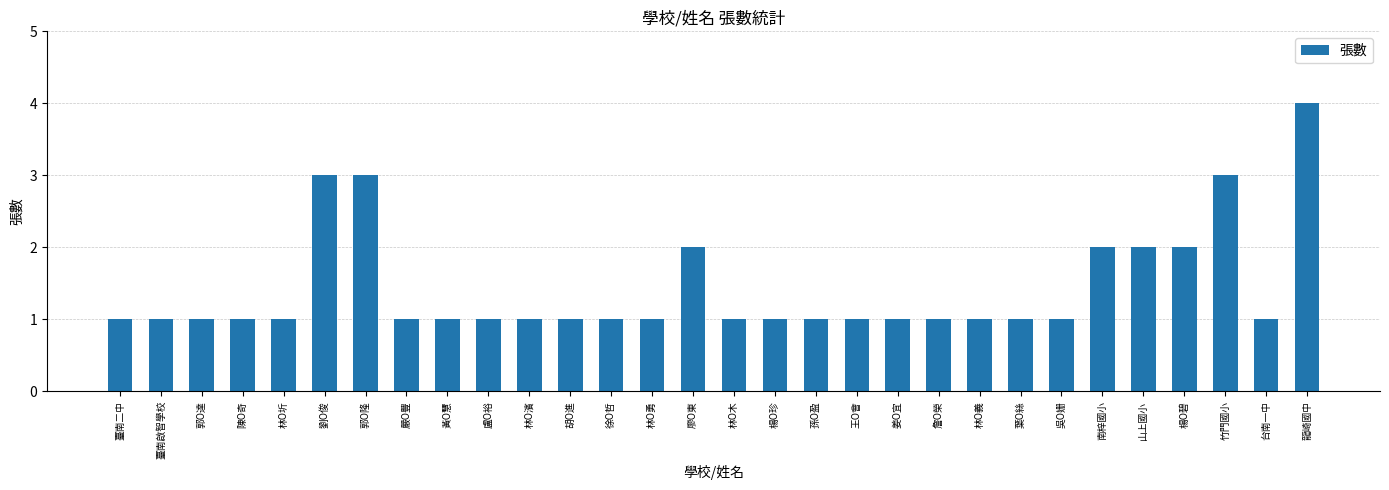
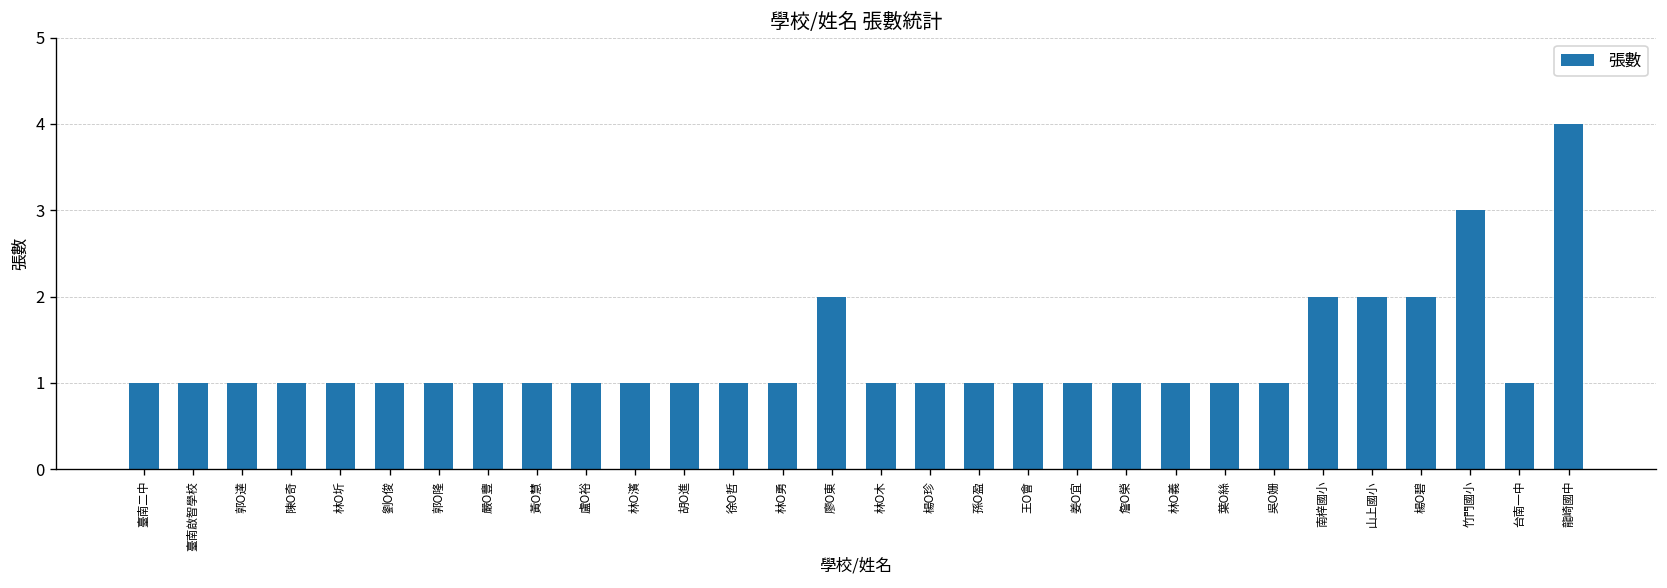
  {
    "臺南二中": 1,
    "臺南啟智學校": 1,
    "郭O達": 1,
    "陳O奇": 1,
    "林O圻": 1,
-   "劉O俊": 3,
-   "郭O隆": 3,
+   "劉O俊": 1,
+   "郭O隆": 1,
    "嚴O豐": 1,
    "黃O慧": 1,
    "盧O裕": 1,
    "林O濱": 1,
    "胡O進": 1,
    "徐O哲": 1,
    "林O勇": 1,
    "廖O東": 2,
    "林O木": 1,
    "楊O珍": 1,
    "孫O盈": 1,
    "王O會": 1,
    "姜O宜": 1,
    "詹O榮": 1,
    "林O義": 1,
    "葉O絲": 1,
    "吳O姗": 1,
    "南梓國小": 2,
    "山上國小": 2,
    "楊O碧": 2,
    "竹門國小": 3,
    "台南一中": 1,
    "龍崎國中": 4
  }
